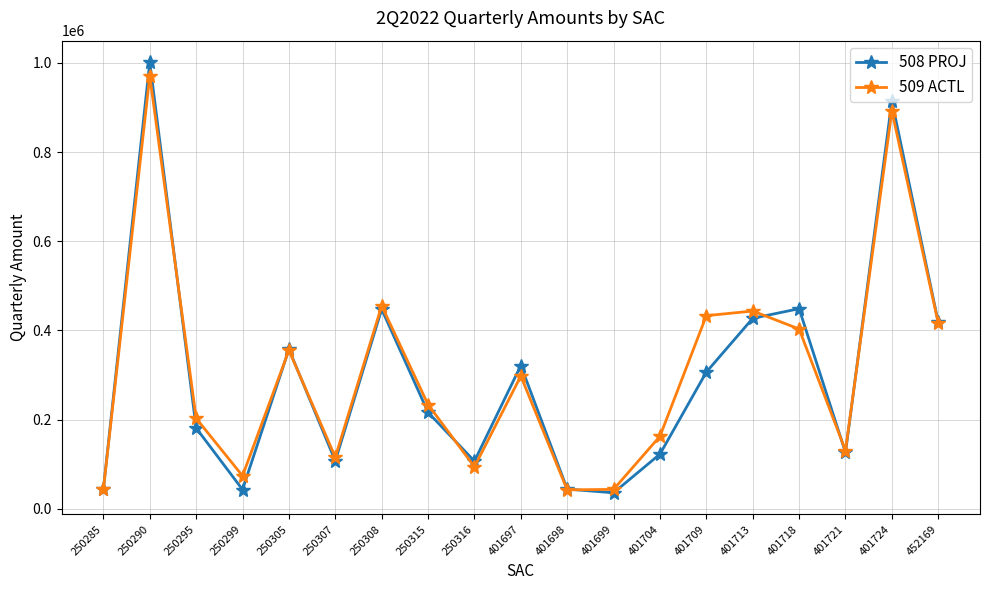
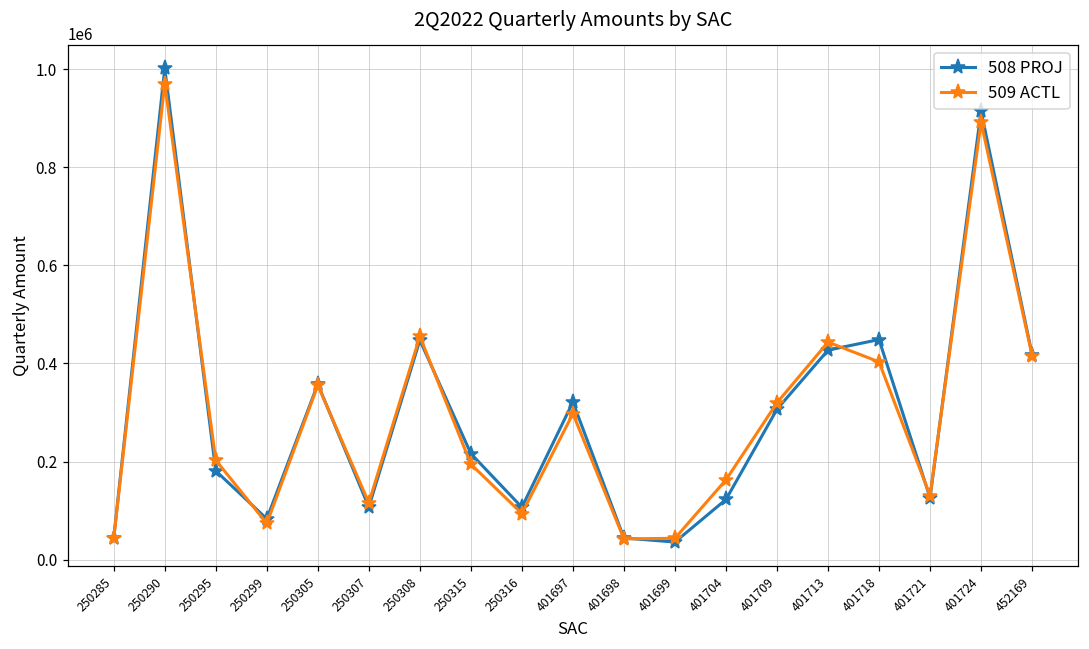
  {
    "508 PROJ": {
      "250290": 1000000,
      "250295": 180000,
-     "250299": 40000,
+     "250299": 80000,
      "250307": 110000,
      "250308": 450000,
      "250315": 220000,
      "250316": 110000,
      "401697": 320000,
      "401699": 40000,
      "401704": 120000,
      "401709": 310000,
      "401713": 430000,
      "401718": 450000
    },
    "509 ACTL": {
      "250290": 970000,
      "250295": 200000,
      "250299": 70000,
      "250307": 120000,
      "250308": 460000,
-     "250315": 230000,
+     "250315": 190000,
      "250316": 90000,
      "401697": 300000,
      "401699": 40000,
      "401704": 160000,
-     "401709": 430000,
+     "401709": 320000,
      "401713": 440000,
      "401718": 400000,
      "401724": 890000
    }
  }
